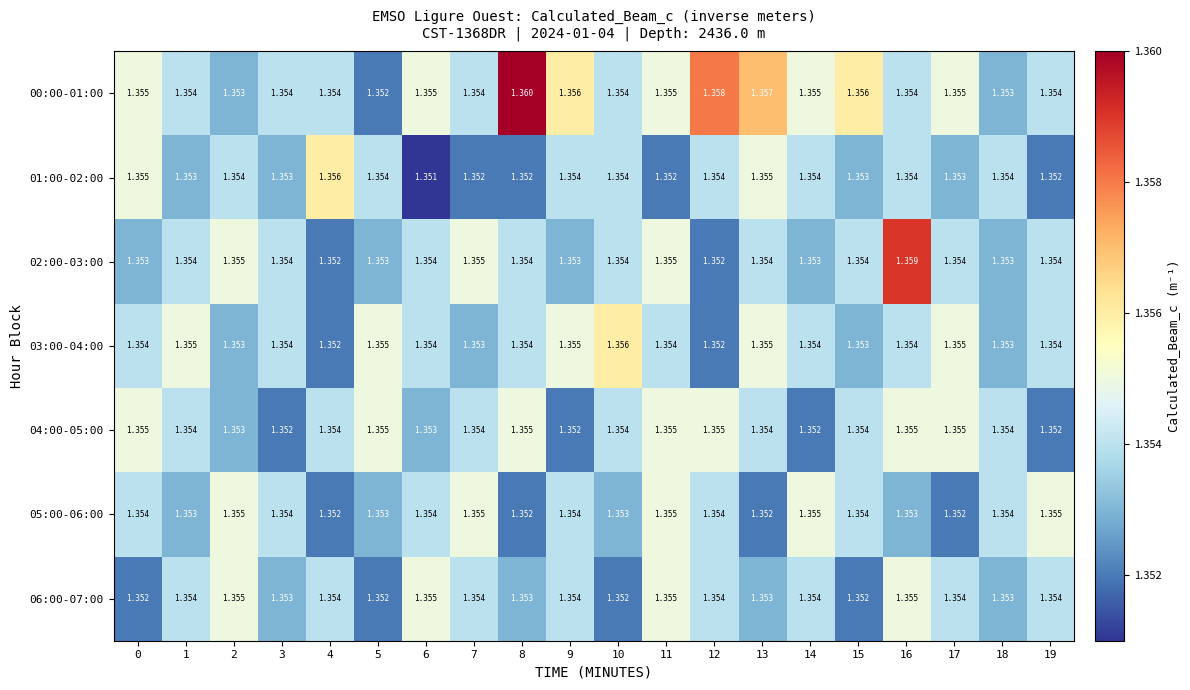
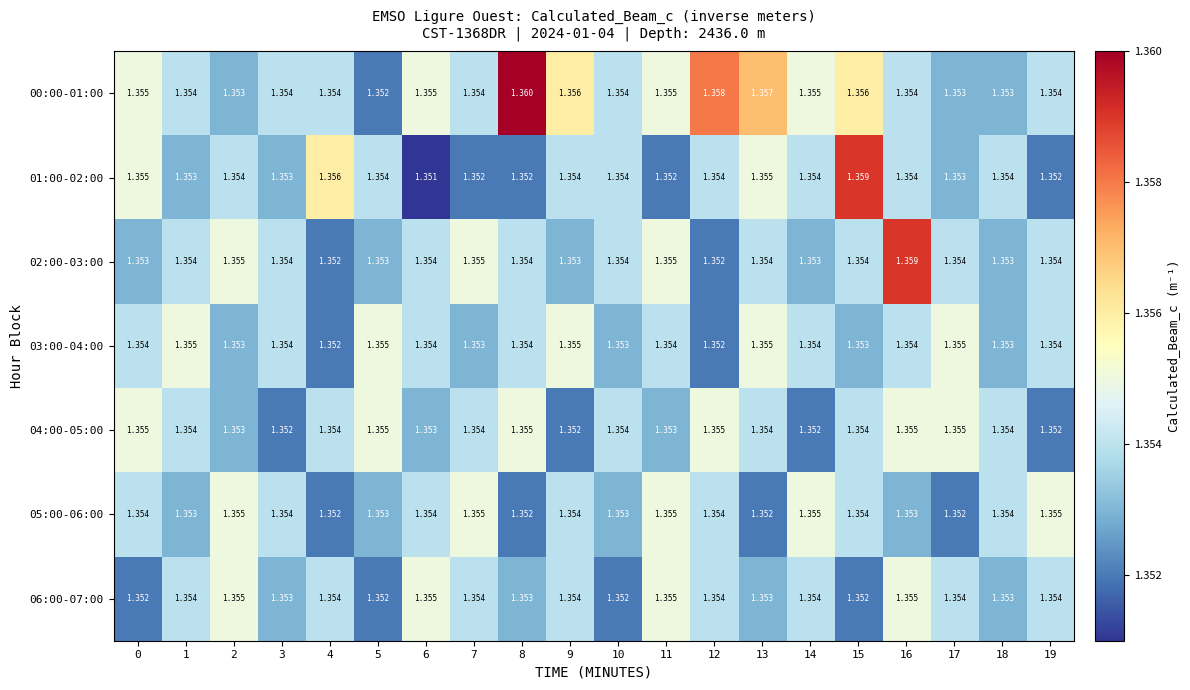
  {
    "00:00-01:00": {
      "0": 1.355,
      "1": 1.354,
      "2": 1.353,
      "3": 1.354,
      "4": 1.354,
      "5": 1.352,
      "6": 1.355,
      "7": 1.354,
      "8": 1.360,
      "9": 1.356,
      "10": 1.354,
      "11": 1.355,
      "12": 1.358,
      "13": 1.357,
      "14": 1.355,
      "15": 1.356,
      "16": 1.354,
-     "17": 1.355,
+     "17": 1.353,
      "18": 1.353,
      "19": 1.354
    },
    "01:00-02:00": {
      "0": 1.355,
      "1": 1.353,
      "2": 1.354,
      "3": 1.353,
      "4": 1.356,
      "5": 1.354,
      "6": 1.351,
      "7": 1.352,
      "8": 1.352,
      "9": 1.354,
      "10": 1.354,
      "11": 1.352,
      "12": 1.354,
      "13": 1.355,
      "14": 1.354,
-     "15": 1.353,
+     "15": 1.359,
      "16": 1.354,
      "17": 1.353,
      "18": 1.354,
      "19": 1.352
    },
    "02:00-03:00": {
      "0": 1.353,
      "1": 1.354,
      "2": 1.355,
      "3": 1.354,
      "4": 1.352,
      "5": 1.353,
      "6": 1.354,
      "7": 1.355,
      "8": 1.354,
      "9": 1.353,
      "10": 1.354,
      "11": 1.355,
      "12": 1.352,
      "13": 1.354,
      "14": 1.353,
      "15": 1.354,
      "16": 1.359,
      "17": 1.354,
      "18": 1.353,
      "19": 1.354
    },
    "03:00-04:00": {
      "0": 1.354,
      "1": 1.355,
      "2": 1.353,
      "3": 1.354,
      "4": 1.352,
      "5": 1.355,
      "6": 1.354,
      "7": 1.353,
      "8": 1.354,
      "9": 1.355,
-     "10": 1.356,
+     "10": 1.353,
      "11": 1.354,
      "12": 1.352,
      "13": 1.355,
      "14": 1.354,
      "15": 1.353,
      "16": 1.354,
      "17": 1.355,
      "18": 1.353,
      "19": 1.354
    },
    "04:00-05:00": {
      "0": 1.355,
      "1": 1.354,
      "2": 1.353,
      "3": 1.352,
      "4": 1.354,
      "5": 1.355,
      "6": 1.353,
      "7": 1.354,
      "8": 1.355,
      "9": 1.352,
      "10": 1.354,
-     "11": 1.355,
+     "11": 1.353,
      "12": 1.355,
      "13": 1.354,
      "14": 1.352,
      "15": 1.354,
      "16": 1.355,
      "17": 1.355,
      "18": 1.354,
      "19": 1.352
    },
    "05:00-06:00": {
      "0": 1.354,
      "1": 1.353,
      "2": 1.355,
      "3": 1.354,
      "4": 1.352,
      "5": 1.353,
      "6": 1.354,
      "7": 1.355,
      "8": 1.352,
      "9": 1.354,
      "10": 1.353,
      "11": 1.355,
      "12": 1.354,
      "13": 1.352,
      "14": 1.355,
      "15": 1.354,
      "16": 1.353,
      "17": 1.352,
      "18": 1.354,
      "19": 1.355
    },
    "06:00-07:00": {
      "0": 1.352,
      "1": 1.354,
      "2": 1.355,
      "3": 1.353,
      "4": 1.354,
      "5": 1.352,
      "6": 1.355,
      "7": 1.354,
      "8": 1.353,
      "9": 1.354,
      "10": 1.352,
      "11": 1.355,
      "12": 1.354,
      "13": 1.353,
      "14": 1.354,
      "15": 1.352,
      "16": 1.355,
      "17": 1.354,
      "18": 1.353,
      "19": 1.354
    }
  }
